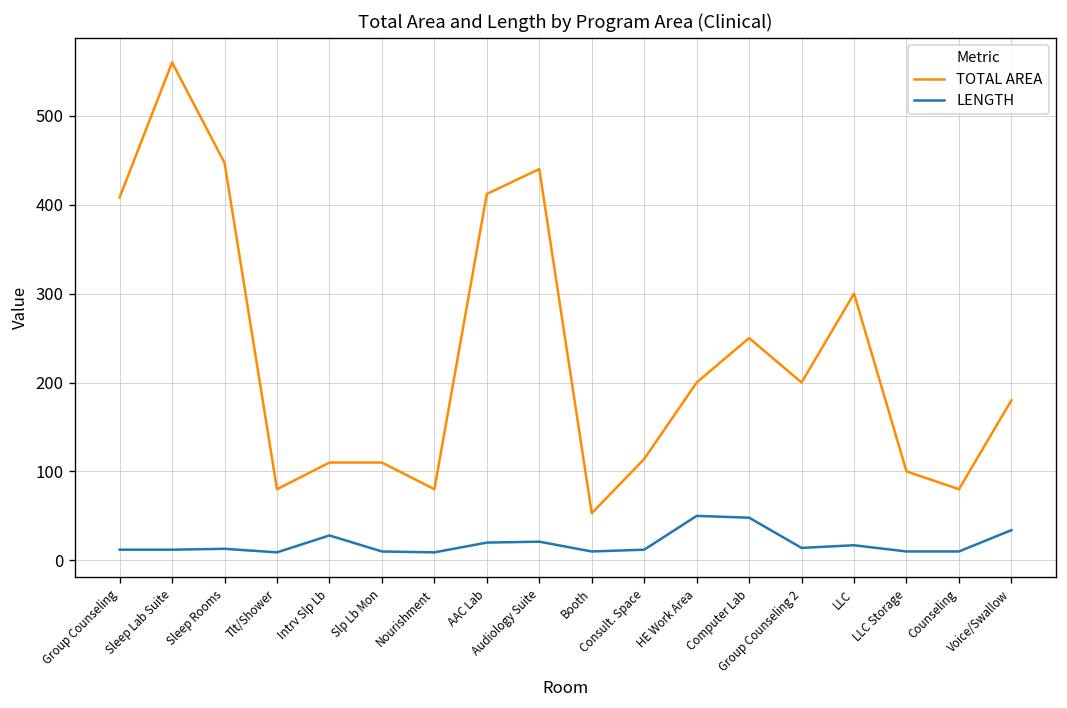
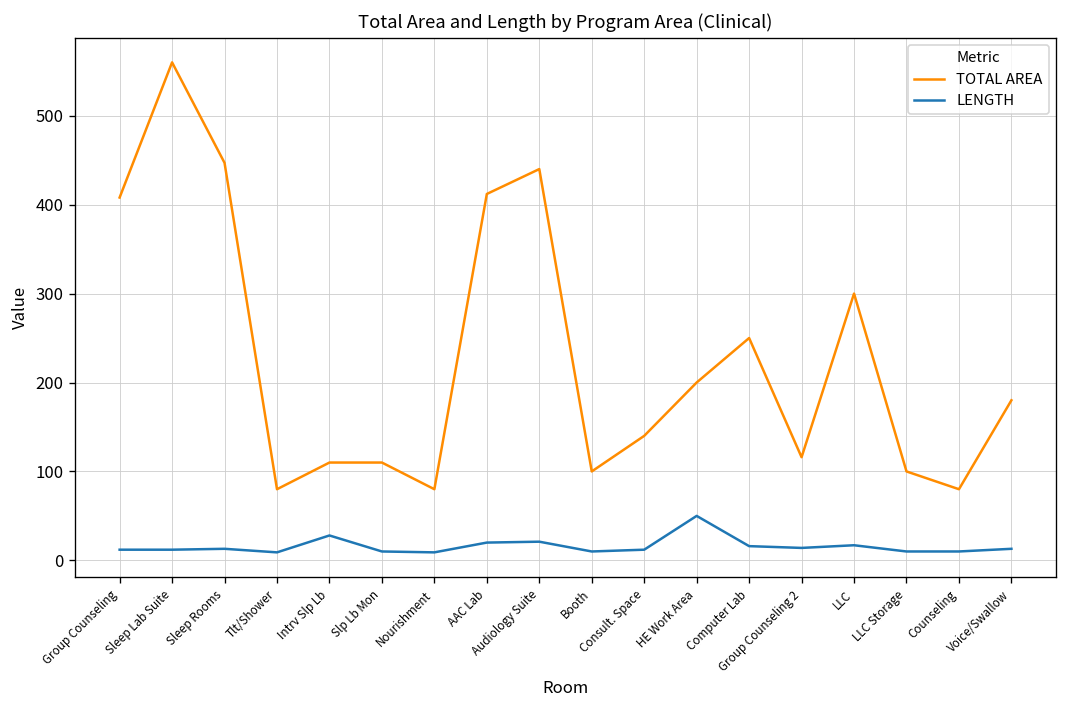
  {
    "TOTAL AREA": {
      "Group Counseling": 410,
      "Sleep Lab Suite": 560,
      "Sleep Rooms": 450,
      "Tlt/Shower": 80,
      "Intrv Slp Lb": 110,
      "Slp Lb Mon": 110,
      "Nourishment": 80,
      "AAC Lab": 410,
      "Audiology Suite": 440,
-     "Booth": 50,
-     "Consult. Space": 110,
+     "Booth": 100,
+     "Consult. Space": 140,
      "HE Work Area": 200,
      "Computer Lab": 250,
-     "Group Counseling 2": 200,
+     "Group Counseling 2": 120,
      "LLC": 300,
      "LLC Storage": 100,
      "Counseling": 80,
      "Voice/Swallow": 180
    },
    "LENGTH": {
      "Group Counseling": 10,
      "Sleep Lab Suite": 10,
      "Sleep Rooms": 10,
      "Tlt/Shower": 10,
      "Intrv Slp Lb": 30,
      "Slp Lb Mon": 10,
      "Nourishment": 10,
      "AAC Lab": 20,
      "Audiology Suite": 20,
      "Booth": 10,
      "Consult. Space": 10,
      "HE Work Area": 50,
-     "Computer Lab": 50,
+     "Computer Lab": 20,
      "Group Counseling 2": 10,
      "LLC": 20,
      "LLC Storage": 10,
      "Counseling": 10,
-     "Voice/Swallow": 30
+     "Voice/Swallow": 10
    }
  }
